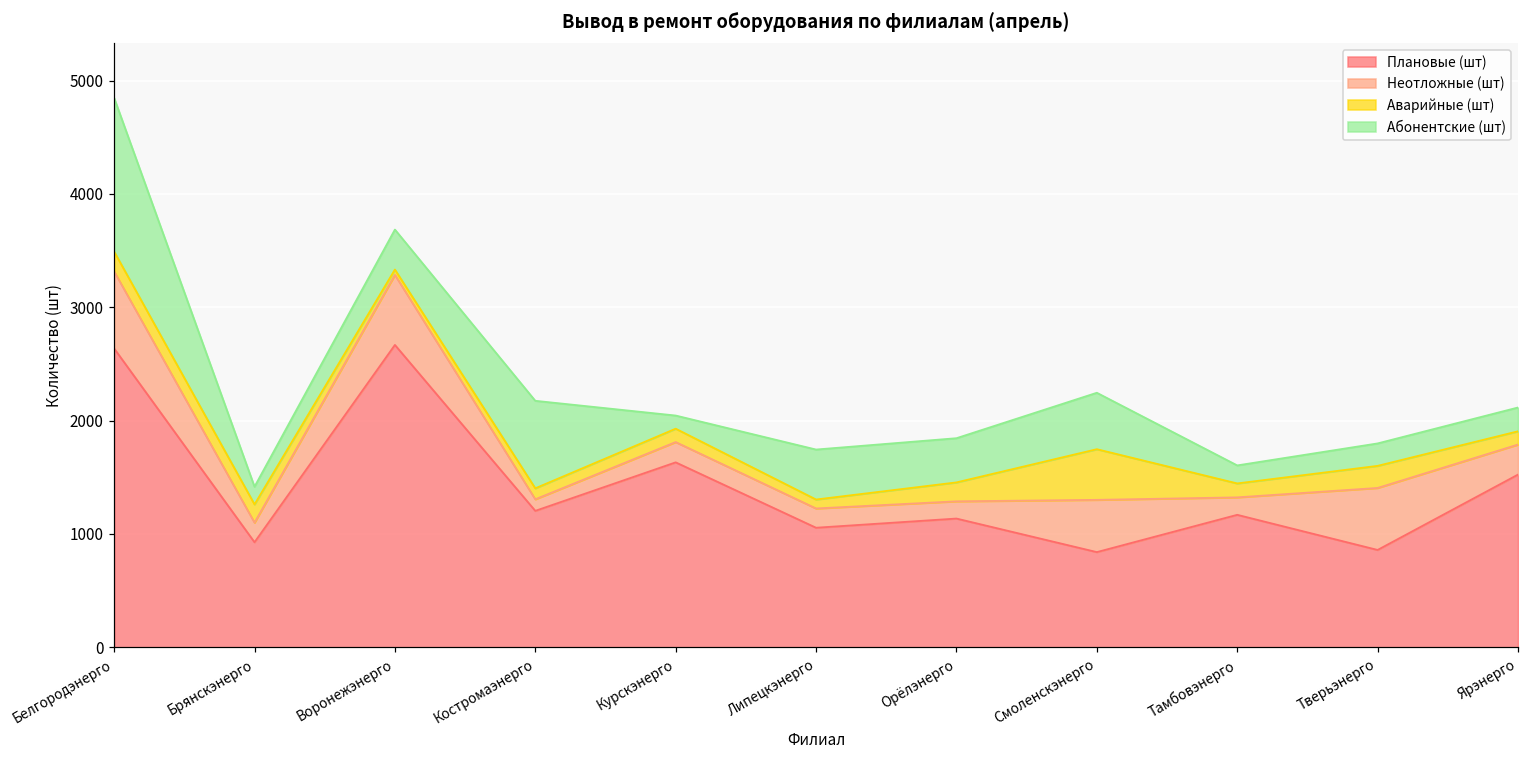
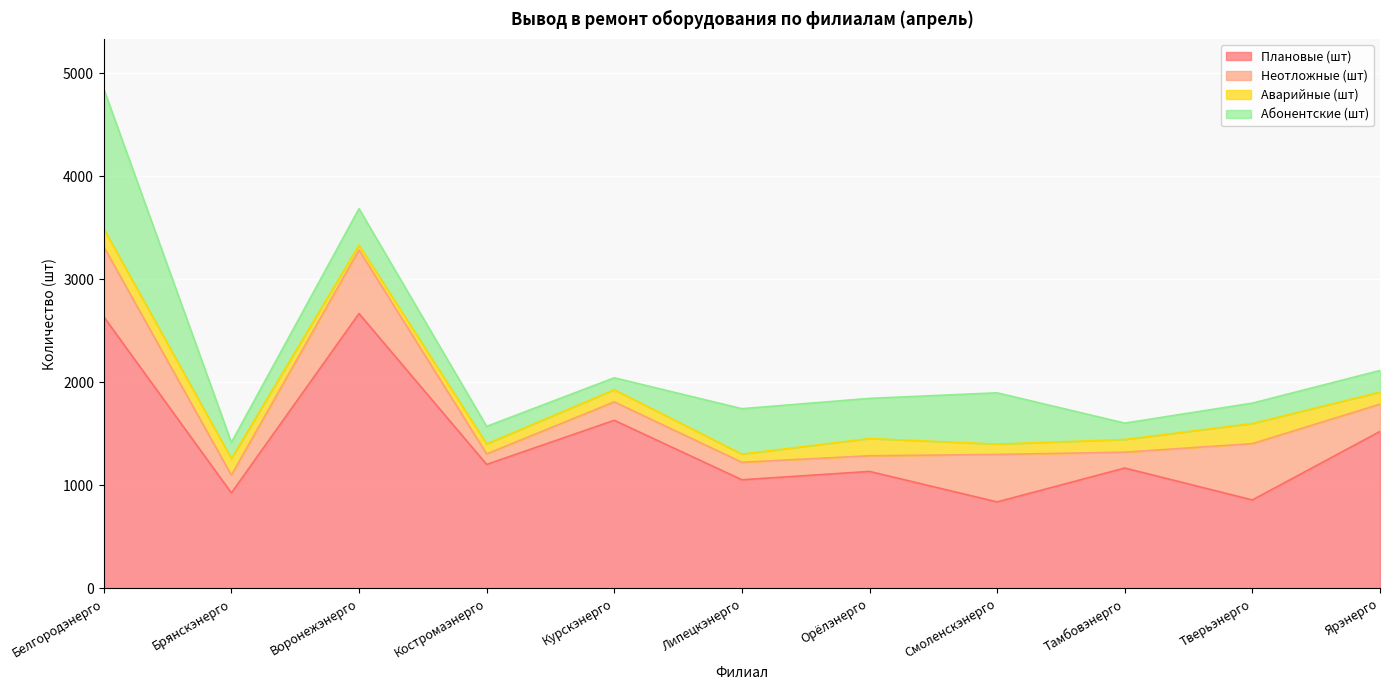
  {
    "Аварийные (шт)": {
      "Белгородэнерго": 180,
      "Брянскэнерго": 160,
      "Воронежэнерго": 50,
      "Костромаэнерго": 100,
      "Курскэнерго": 120,
      "Липецкэнерго": 80,
      "Орёлэнерго": 170,
-     "Смоленскэнерго": 450,
+     "Смоленскэнерго": 100,
      "Тамбовэнерго": 120,
      "Тверьэнерго": 200,
      "Ярэнерго": 120
    },
    "Абонентские (шт)": {
      "Белгородэнерго": 1360,
      "Брянскэнерго": 160,
      "Воронежэнерго": 350,
-     "Костромаэнерго": 770,
+     "Костромаэнерго": 170,
      "Курскэнерго": 120,
      "Липецкэнерго": 440,
      "Орёлэнерго": 390,
      "Смоленскэнерго": 500,
      "Тамбовэнерго": 160,
      "Тверьэнерго": 200,
      "Ярэнерго": 210
    }
  }
